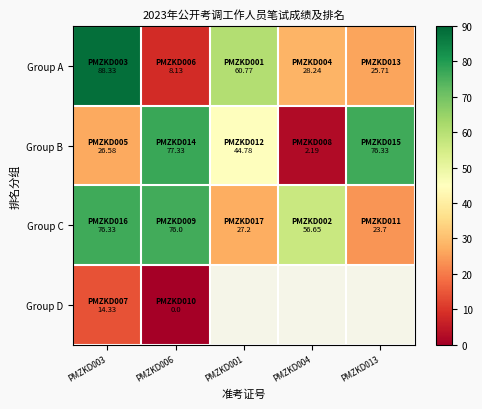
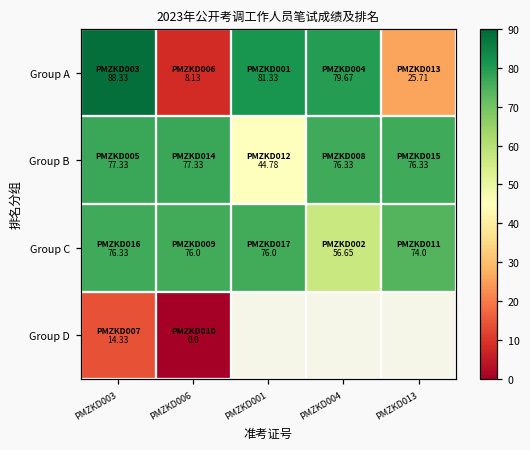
  {
    "Group A": {
-     "PMZKD001": 60.77,
-     "PMZKD004": 28.24
+     "PMZKD001": 81.33,
+     "PMZKD004": 79.67
    },
    "Group B": {
-     "PMZKD003": 26.58,
-     "PMZKD004": 2.19
+     "PMZKD003": 77.33,
+     "PMZKD004": 76.33
    },
    "Group C": {
-     "PMZKD001": 27.2,
-     "PMZKD013": 23.7
+     "PMZKD001": 76.0,
+     "PMZKD013": 74.0
    }
  }
